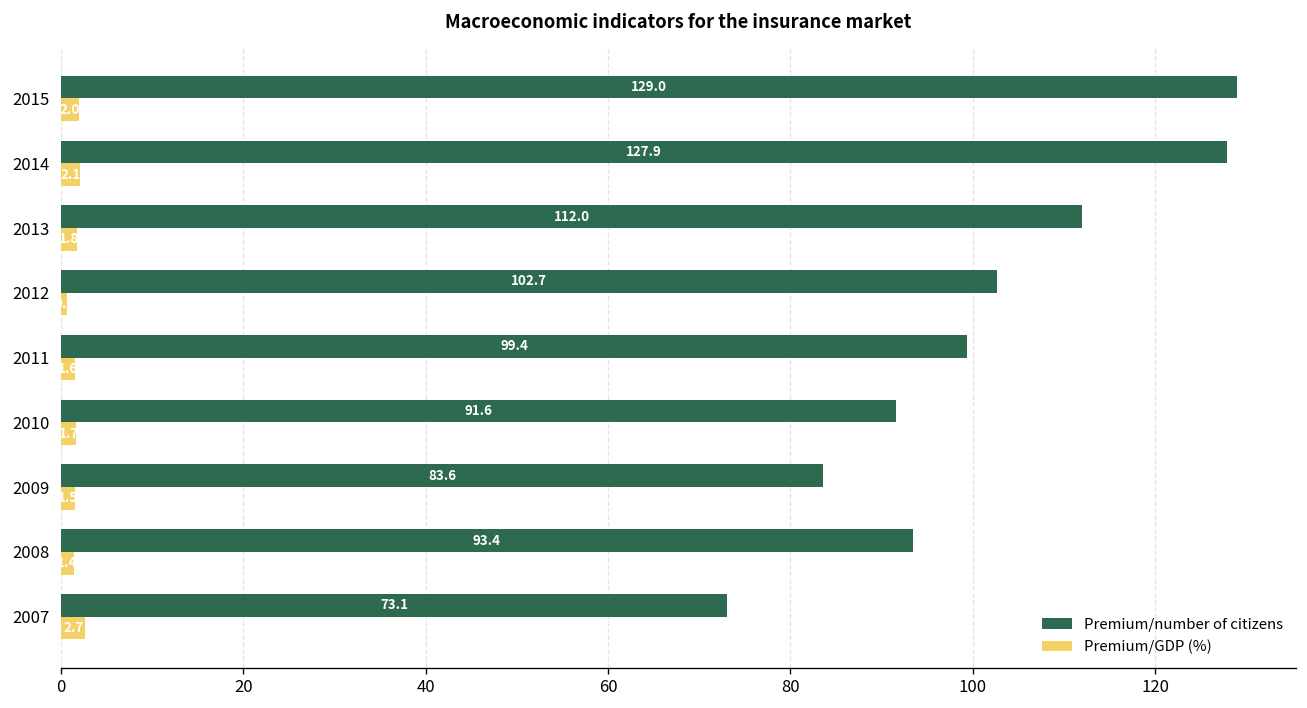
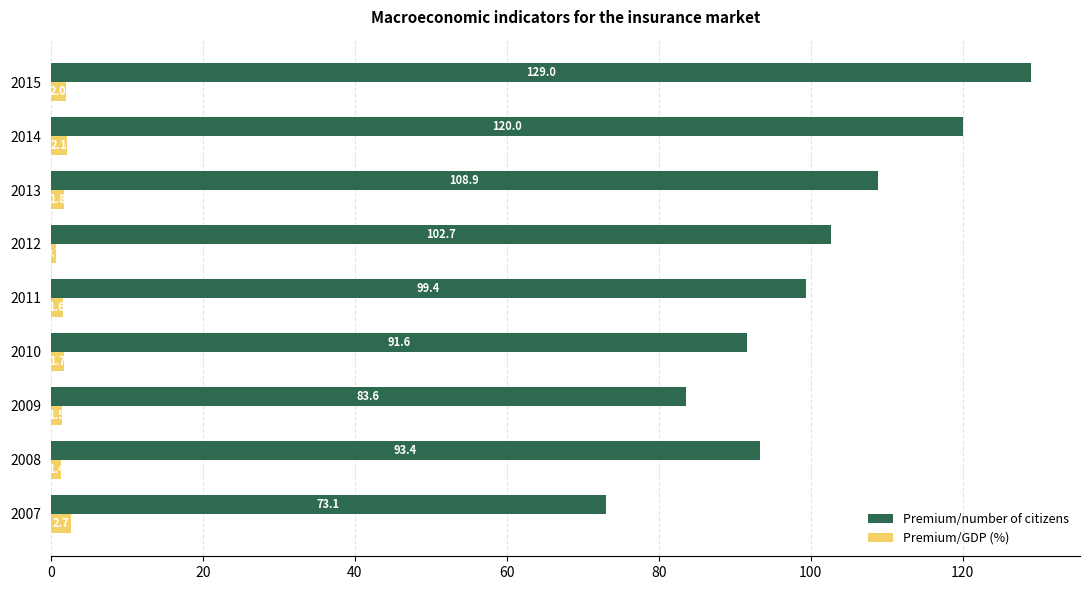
  {
    "Premium/number of citizens": {
      "2015": 129.0,
-     "2014": 127.9,
-     "2013": 112.0,
+     "2014": 120.0,
+     "2013": 108.9,
      "2012": 102.7,
      "2011": 99.4,
      "2010": 91.6,
      "2009": 83.6,
      "2008": 93.4,
      "2007": 73.1
    },
    "Premium/GDP (%)": {
      "2015": 2.0,
      "2014": 2.1,
      "2013": 1.8,
      "2011": 1.6,
      "2010": 1.7,
      "2009": 1.5,
      "2008": 1.4,
      "2007": 2.7
    }
  }
